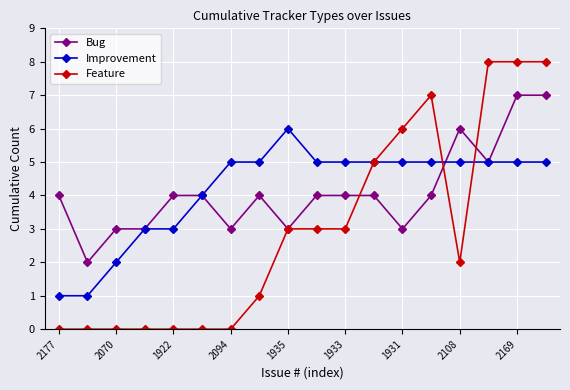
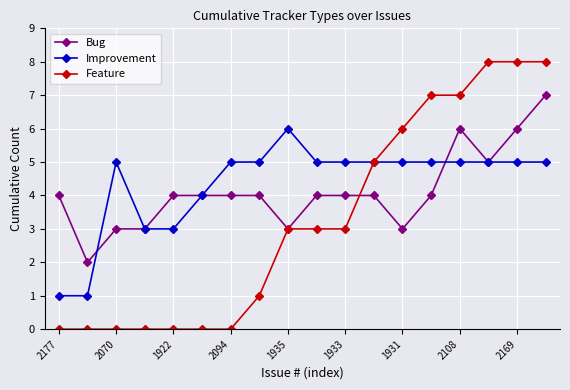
  {
    "Bug": {
      "2177": 4,
      "2070": 3,
      "1922": 4,
-     "2094": 3,
+     "2094": 4,
      "1933": 4,
      "1931": 3,
      "2108": 6,
-     "2169": 7
+     "2169": 6
    },
    "Improvement": {
      "2177": 1,
-     "2070": 2,
+     "2070": 5,
      "1922": 3,
      "2094": 5,
      "1935": 6,
      "1933": 5,
      "1931": 5,
      "2108": 5,
      "2169": 5
    },
    "Feature": {
      "2177": 0,
      "2070": 0,
      "1922": 0,
      "2094": 0,
      "1933": 3,
      "1931": 6,
-     "2108": 2,
+     "2108": 7,
      "2169": 8
    }
  }
